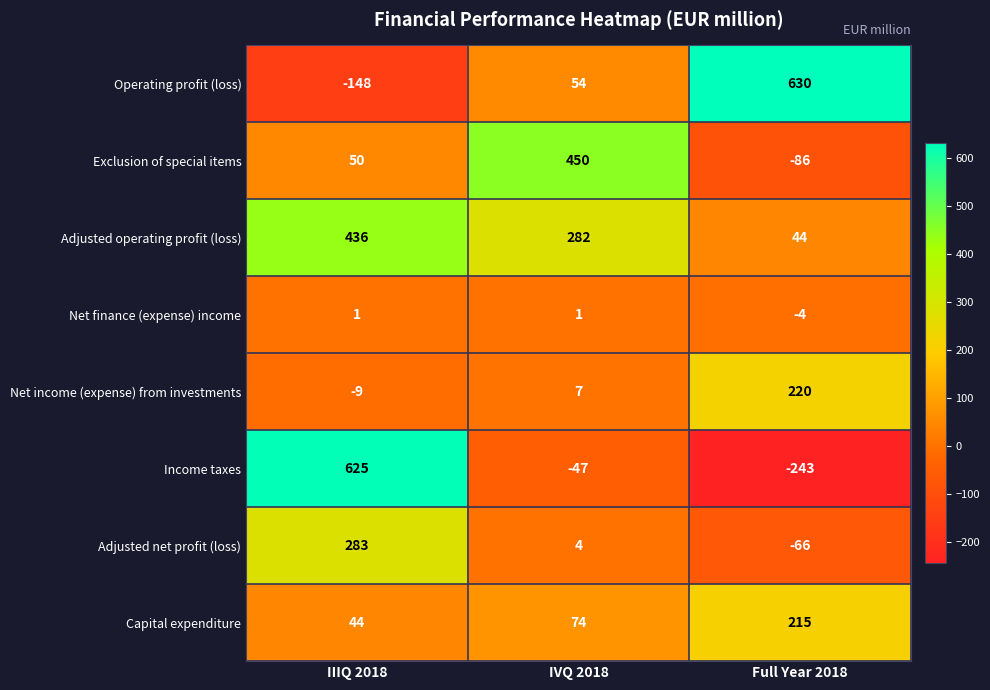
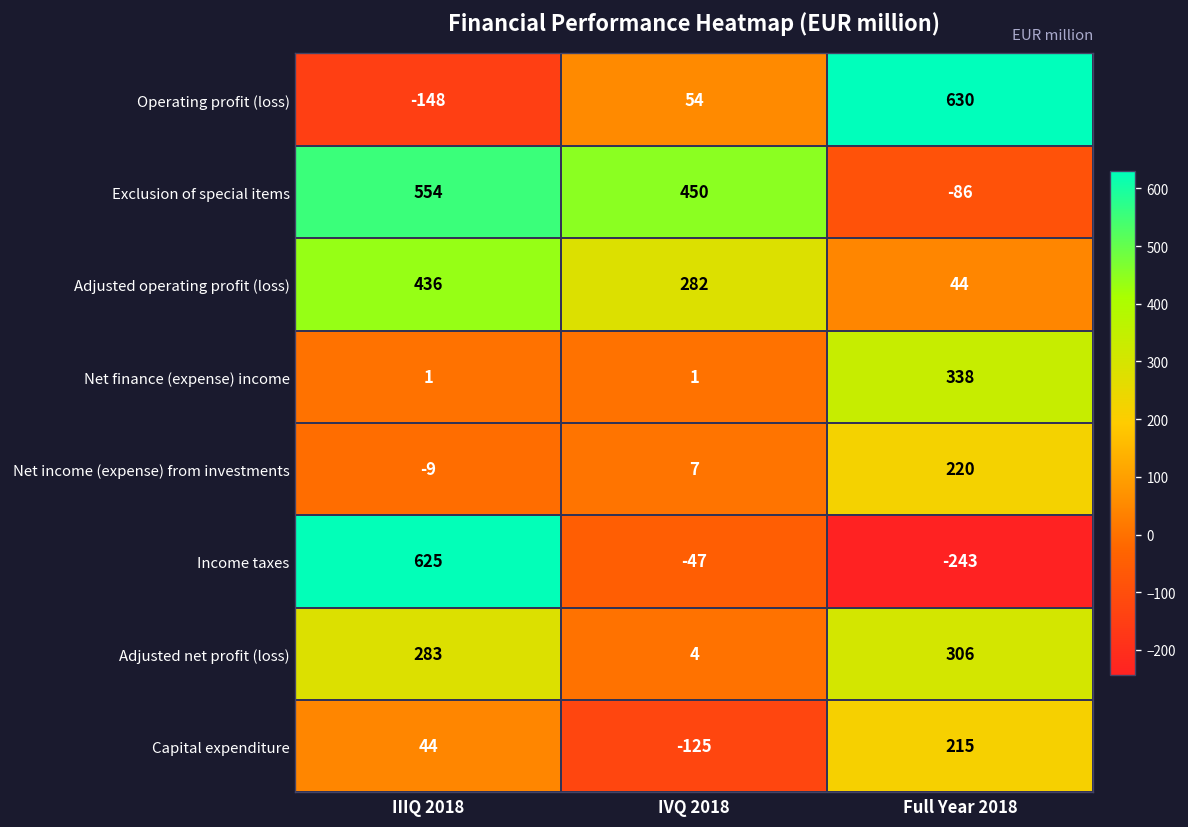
  {
    "Operating profit (loss)": {
      "IIIQ 2018": -148,
      "IVQ 2018": 54,
      "Full Year 2018": 630
    },
    "Exclusion of special items": {
-     "IIIQ 2018": 50,
+     "IIIQ 2018": 554,
      "IVQ 2018": 450,
      "Full Year 2018": -86
    },
    "Adjusted operating profit (loss)": {
      "IIIQ 2018": 436,
      "IVQ 2018": 282,
      "Full Year 2018": 44
    },
    "Net finance (expense) income": {
      "IIIQ 2018": 1,
      "IVQ 2018": 1,
-     "Full Year 2018": -4
+     "Full Year 2018": 338
    },
    "Net income (expense) from investments": {
      "IIIQ 2018": -9,
      "IVQ 2018": 7,
      "Full Year 2018": 220
    },
    "Income taxes": {
      "IIIQ 2018": 625,
      "IVQ 2018": -47,
      "Full Year 2018": -243
    },
    "Adjusted net profit (loss)": {
      "IIIQ 2018": 283,
      "IVQ 2018": 4,
-     "Full Year 2018": -66
+     "Full Year 2018": 306
    },
    "Capital expenditure": {
      "IIIQ 2018": 44,
-     "IVQ 2018": 74,
+     "IVQ 2018": -125,
      "Full Year 2018": 215
    }
  }
